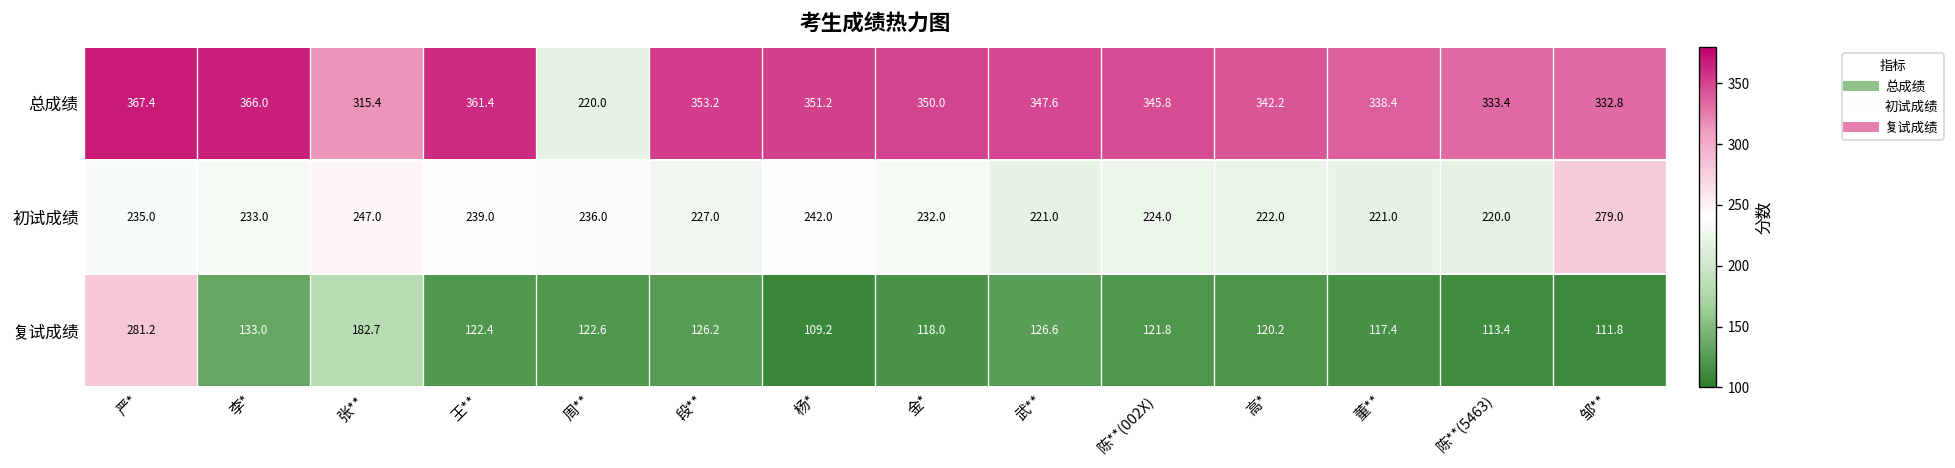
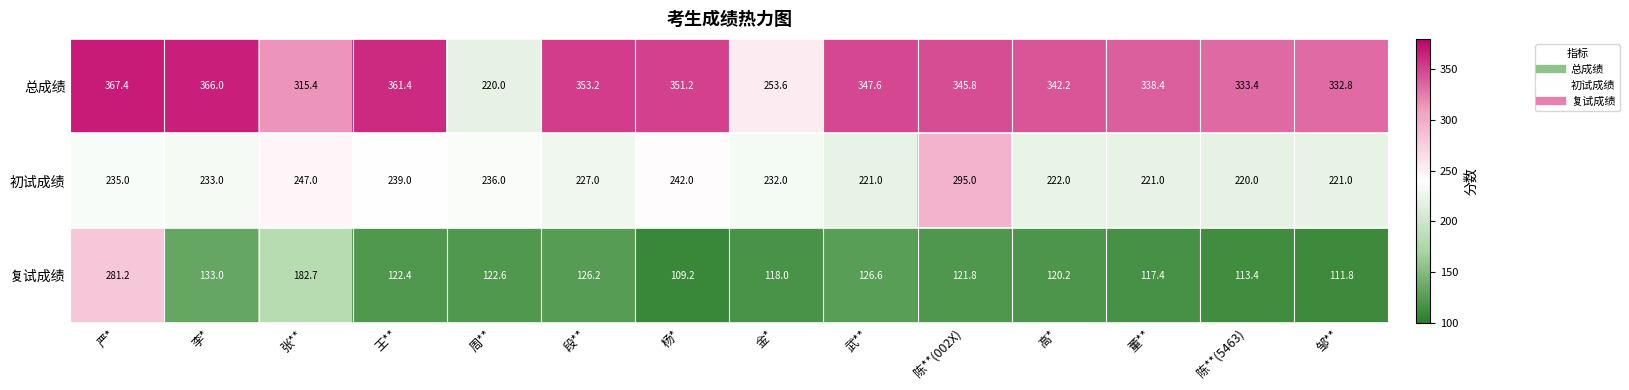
  {
    "总成绩": {
      "严*": 367.4,
      "李*": 366.0,
      "张**": 315.4,
      "王**": 361.4,
      "周**": 220.0,
      "段**": 353.2,
      "杨*": 351.2,
-     "金*": 350.0,
+     "金*": 253.6,
      "武**": 347.6,
      "陈**(002X)": 345.8,
      "高*": 342.2,
      "董**": 338.4,
      "陈**(5463)": 333.4,
      "邹**": 332.8
    },
    "初试成绩": {
      "严*": 235.0,
      "李*": 233.0,
      "张**": 247.0,
      "王**": 239.0,
      "周**": 236.0,
      "段**": 227.0,
      "杨*": 242.0,
      "金*": 232.0,
      "武**": 221.0,
-     "陈**(002X)": 224.0,
+     "陈**(002X)": 295.0,
      "高*": 222.0,
      "董**": 221.0,
      "陈**(5463)": 220.0,
-     "邹**": 279.0
+     "邹**": 221.0
    },
    "复试成绩": {
      "严*": 281.2,
      "李*": 133.0,
      "张**": 182.7,
      "王**": 122.4,
      "周**": 122.6,
      "段**": 126.2,
      "杨*": 109.2,
      "金*": 118.0,
      "武**": 126.6,
      "陈**(002X)": 121.8,
      "高*": 120.2,
      "董**": 117.4,
      "陈**(5463)": 113.4,
      "邹**": 111.8
    }
  }
